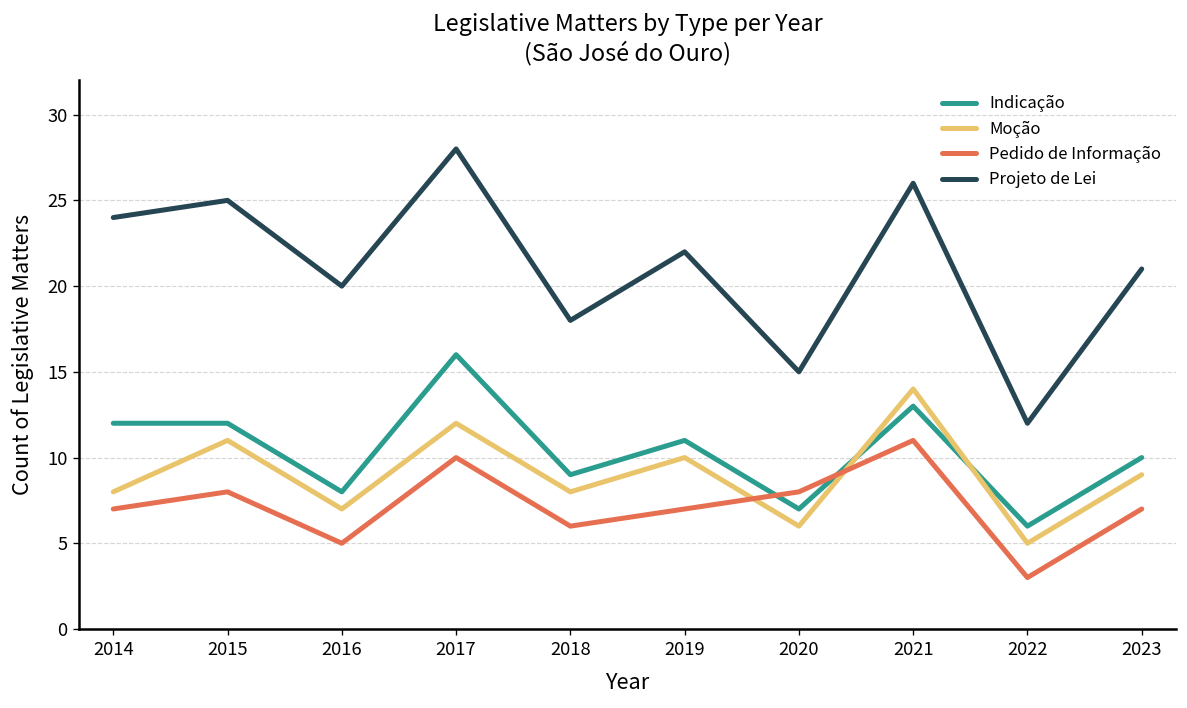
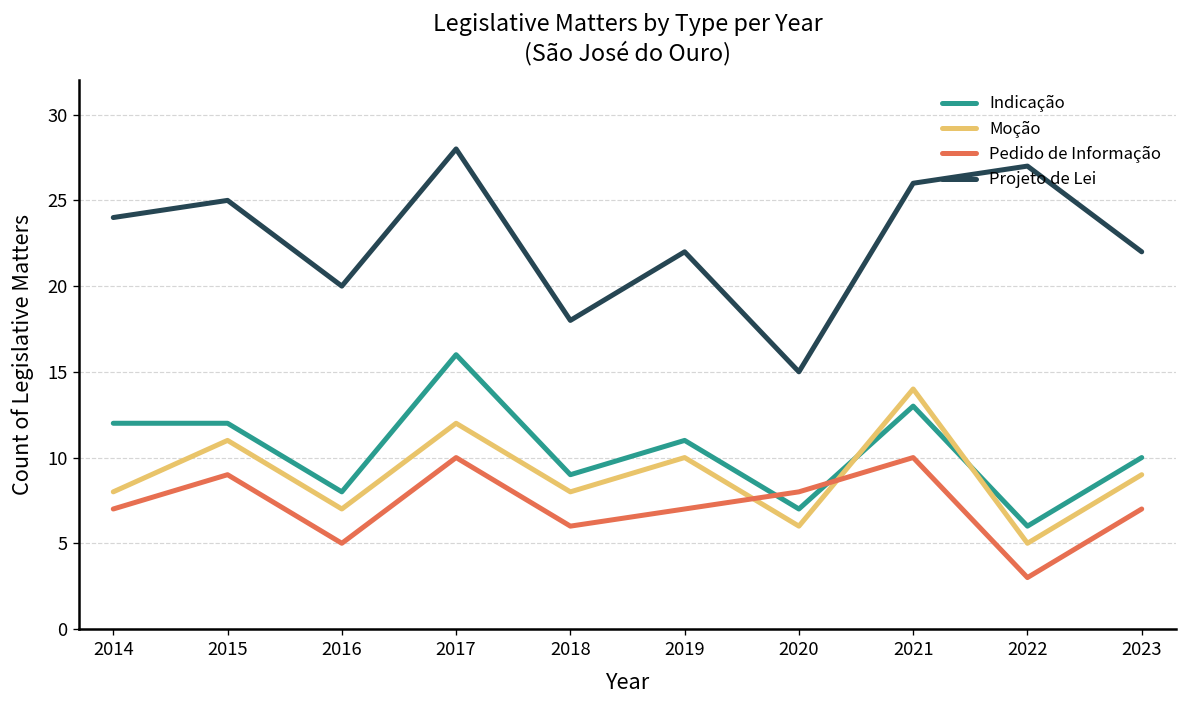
  {
    "Indicação": {
      "2014": 12,
      "2015": 12,
      "2016": 8,
      "2017": 16,
      "2018": 9,
      "2019": 11,
      "2020": 7,
      "2021": 13,
      "2022": 6,
      "2023": 10
    },
    "Moção": {
      "2014": 8,
      "2015": 11,
      "2016": 7,
      "2017": 12,
      "2018": 8,
      "2019": 10,
      "2020": 6,
      "2021": 14,
      "2022": 5,
      "2023": 9
    },
    "Pedido de Informação": {
      "2014": 7,
-     "2015": 8,
+     "2015": 9,
      "2016": 5,
      "2017": 10,
      "2018": 6,
      "2019": 7,
      "2020": 8,
-     "2021": 11,
+     "2021": 10,
      "2022": 3,
      "2023": 7
    },
    "Projeto de Lei": {
      "2014": 24,
      "2015": 25,
      "2016": 20,
      "2017": 28,
      "2018": 18,
      "2019": 22,
      "2020": 15,
      "2021": 26,
-     "2022": 12,
-     "2023": 21
+     "2022": 27,
+     "2023": 22
    }
  }
